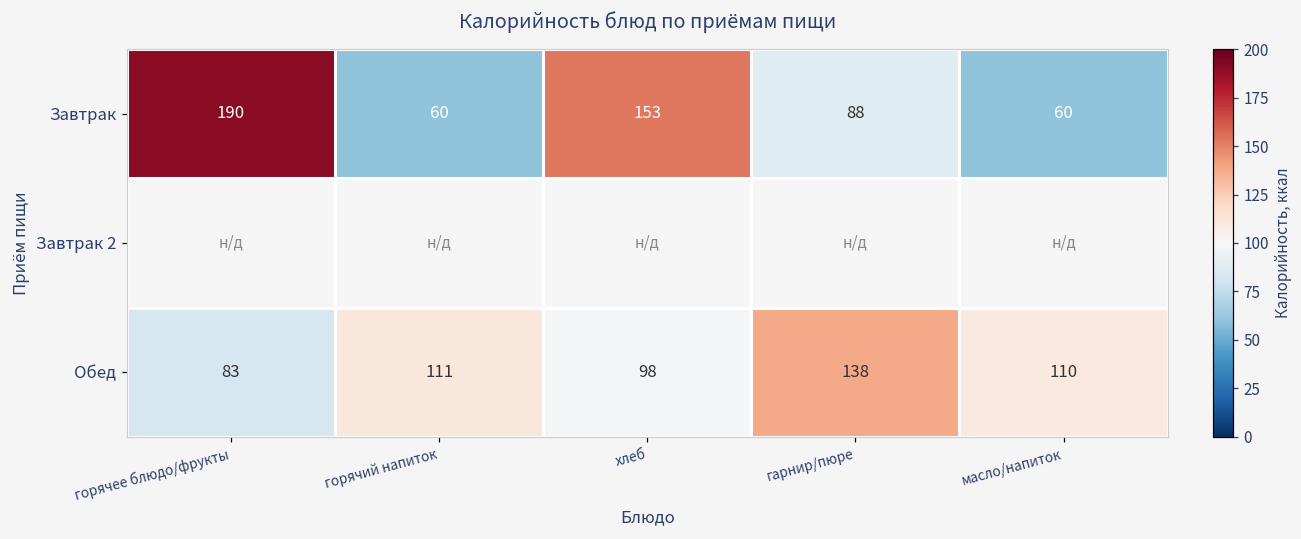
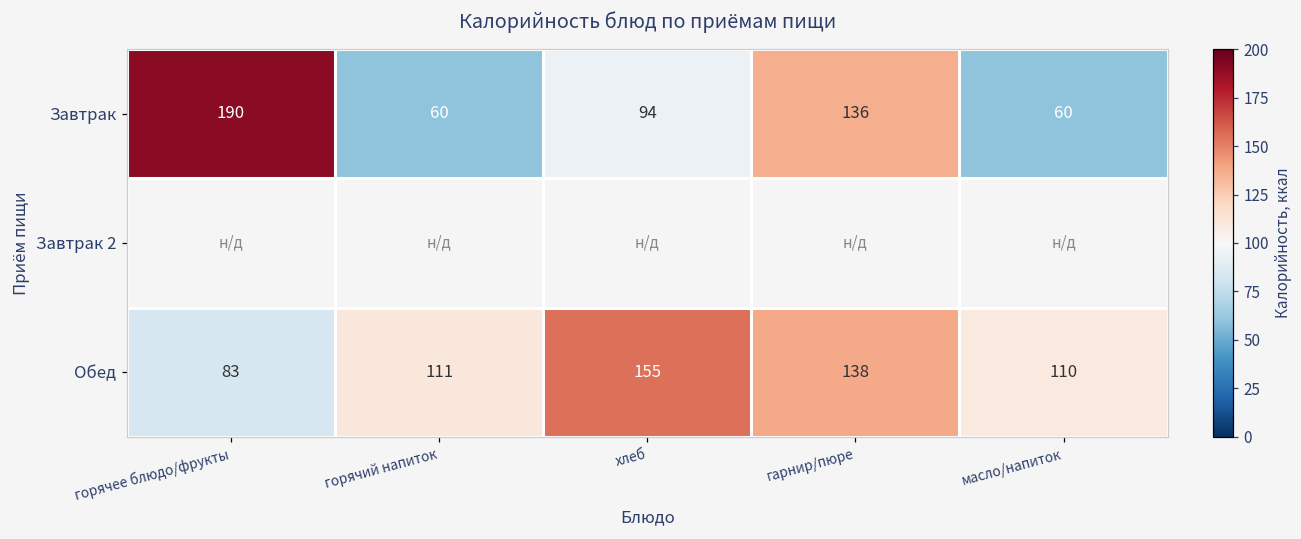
  {
    "Завтрак": {
      "горячее блюдо/фрукты": 190,
      "горячий напиток": 60,
-     "хлеб": 153,
-     "гарнир/пюре": 88,
+     "хлеб": 94,
+     "гарнир/пюре": 136,
      "масло/напиток": 60
    },
    "Обед": {
      "горячее блюдо/фрукты": 83,
      "горячий напиток": 111,
-     "хлеб": 98,
+     "хлеб": 155,
      "гарнир/пюре": 138,
      "масло/напиток": 110
    }
  }
